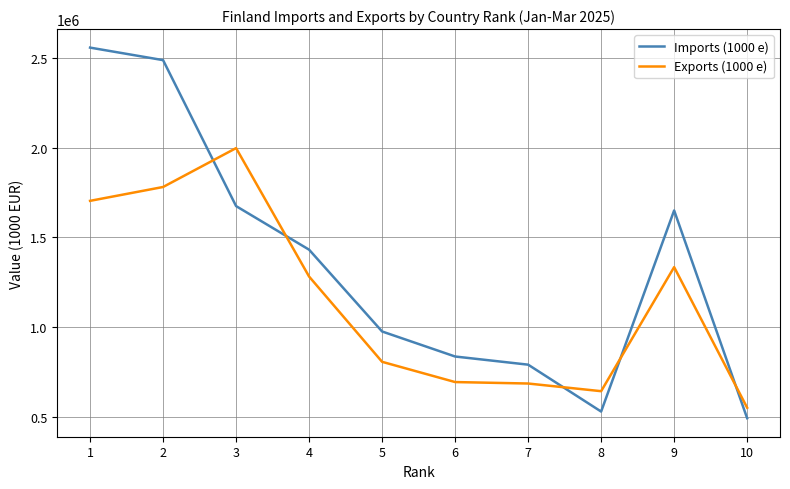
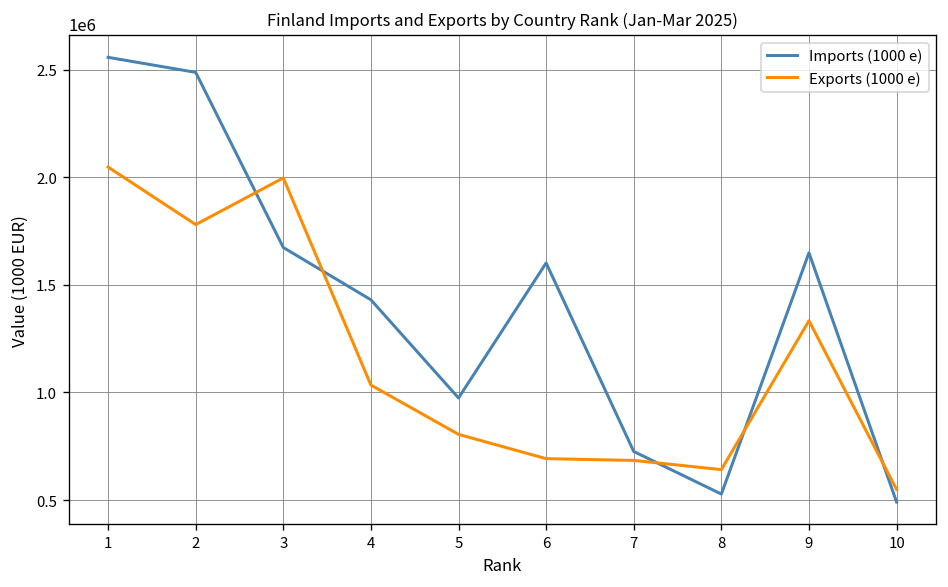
  {
    "Imports (1000 e)": {
      "1": 2560000,
      "2": 2490000,
      "3": 1670000,
      "4": 1430000,
      "5": 970000,
-     "6": 830000,
-     "7": 790000,
+     "6": 1600000,
+     "7": 730000,
      "8": 530000,
      "9": 1650000,
      "10": 490000
    },
    "Exports (1000 e)": {
-     "1": 1700000,
+     "1": 2050000,
      "2": 1780000,
      "3": 2000000,
-     "4": 1280000,
+     "4": 1030000,
      "5": 810000,
      "6": 690000,
      "7": 680000,
      "8": 640000,
      "9": 1330000,
      "10": 550000
    }
  }
